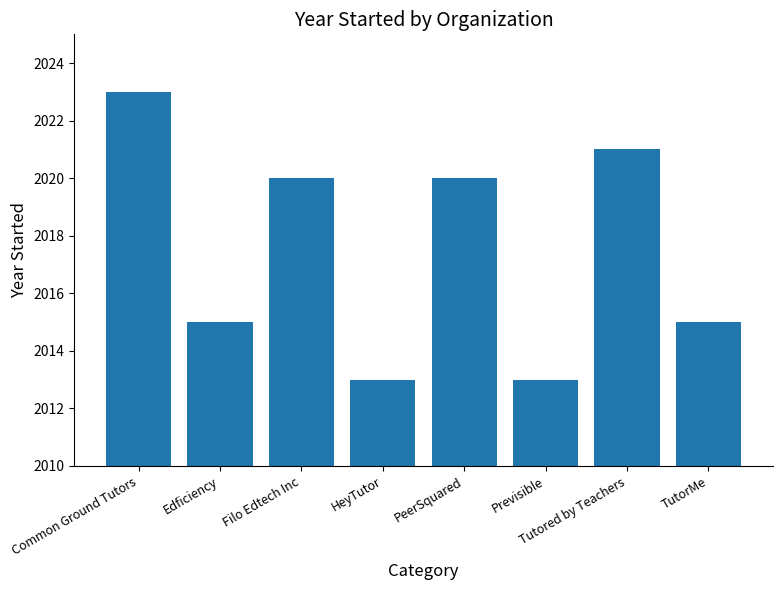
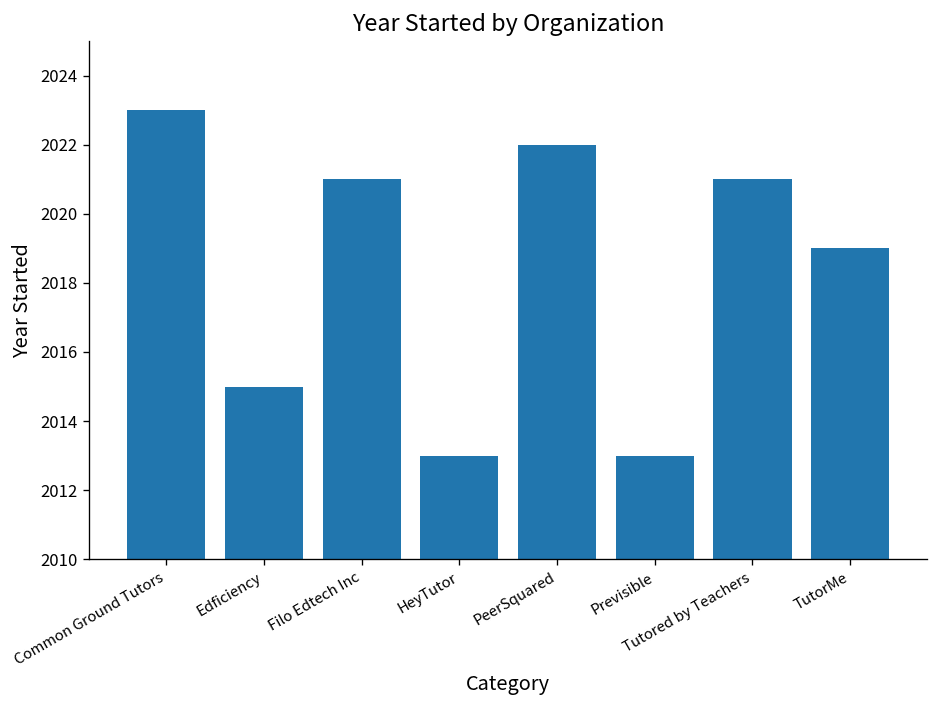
  {
    "Common Ground Tutors": 2023,
    "Edficiency": 2015,
-   "Filo Edtech Inc": 2020,
+   "Filo Edtech Inc": 2021,
    "HeyTutor": 2013,
-   "PeerSquared": 2020,
+   "PeerSquared": 2022,
    "Previsible": 2013,
    "Tutored by Teachers": 2021,
-   "TutorMe": 2015
+   "TutorMe": 2019
  }
